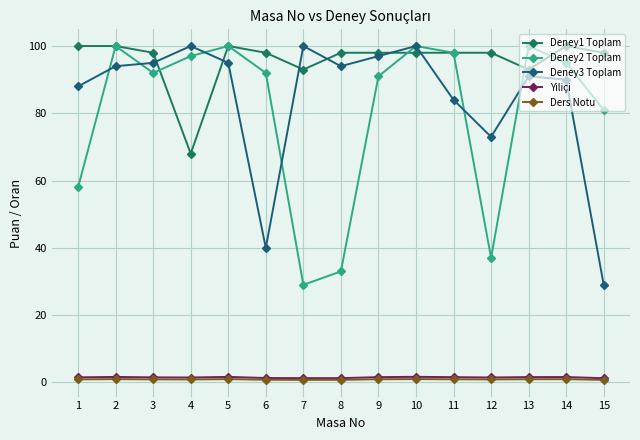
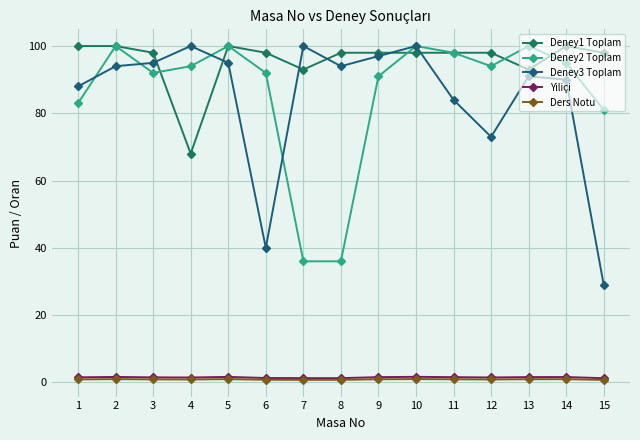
  {
    "Deney2 Toplam": {
-     "1": 58,
+     "1": 83,
      "3": 92,
-     "4": 97,
+     "4": 94,
      "6": 92,
-     "7": 29,
-     "8": 33,
+     "7": 36,
+     "8": 36,
      "9": 91,
-     "12": 37
+     "12": 94
    }
  }
